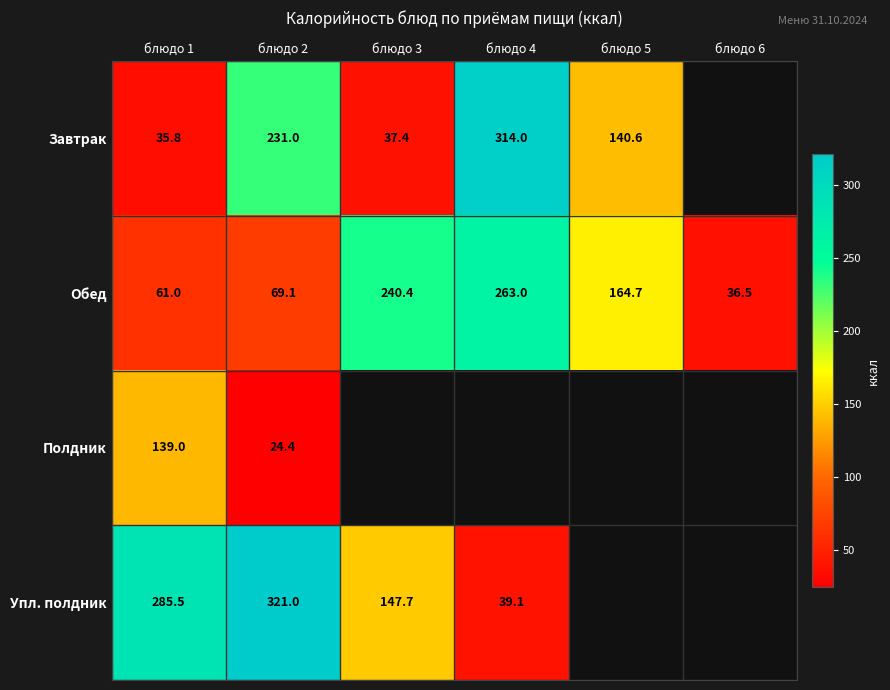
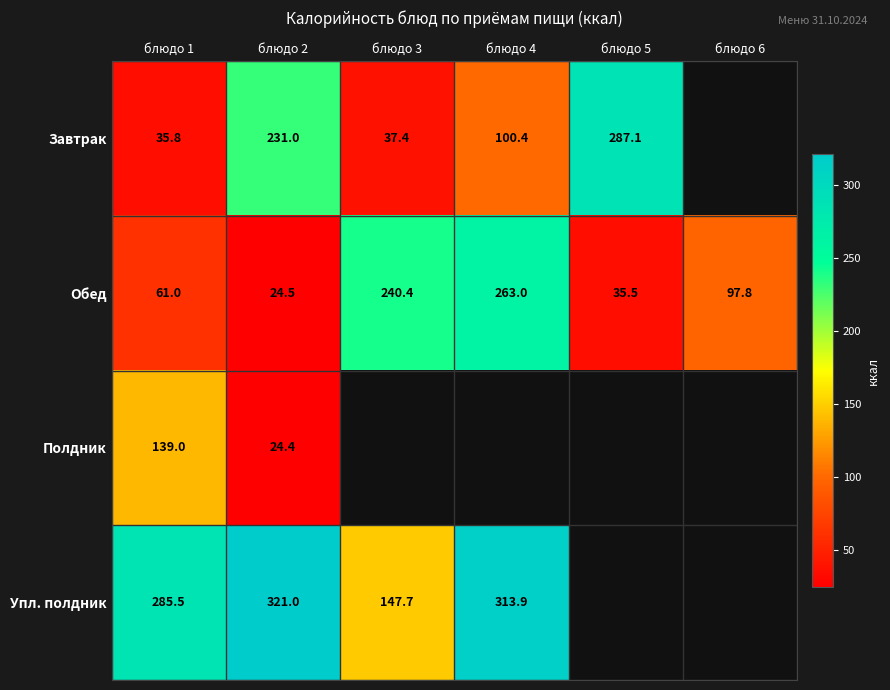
  {
    "Завтрак": {
      "блюдо 1": 35.8,
      "блюдо 2": 231.0,
      "блюдо 3": 37.4,
-     "блюдо 4": 314.0,
-     "блюдо 5": 140.6
+     "блюдо 4": 100.4,
+     "блюдо 5": 287.1
    },
    "Обед": {
      "блюдо 1": 61.0,
-     "блюдо 2": 69.1,
+     "блюдо 2": 24.5,
      "блюдо 3": 240.4,
      "блюдо 4": 263.0,
-     "блюдо 5": 164.7,
-     "блюдо 6": 36.5
+     "блюдо 5": 35.5,
+     "блюдо 6": 97.8
    },
    "Полдник": {
      "блюдо 1": 139.0,
      "блюдо 2": 24.4
    },
    "Упл. полдник": {
      "блюдо 1": 285.5,
      "блюдо 2": 321.0,
      "блюдо 3": 147.7,
-     "блюдо 4": 39.1
+     "блюдо 4": 313.9
    }
  }
